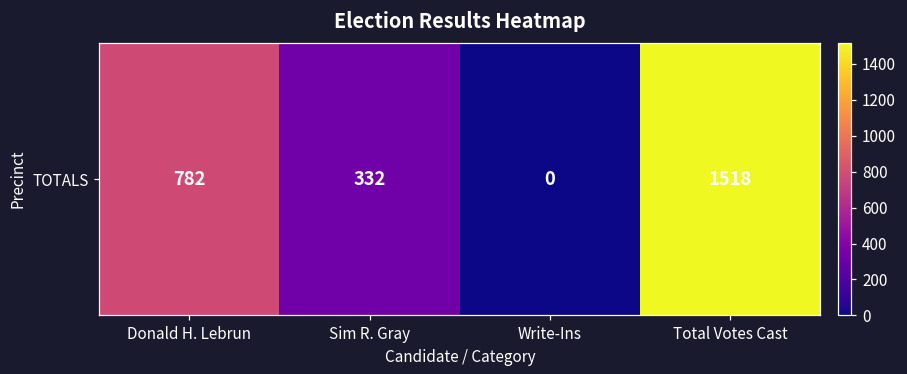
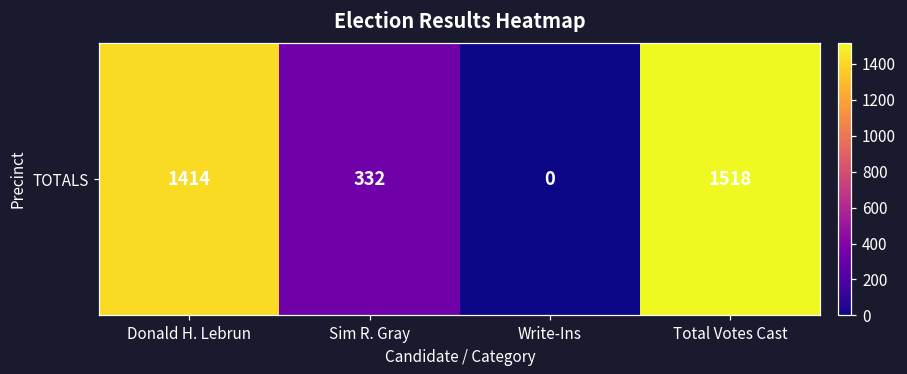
  {
    "TOTALS": {
-     "Donald H. Lebrun": 782,
+     "Donald H. Lebrun": 1414,
      "Sim R. Gray": 332,
      "Write-Ins": 0,
      "Total Votes Cast": 1518
    }
  }
